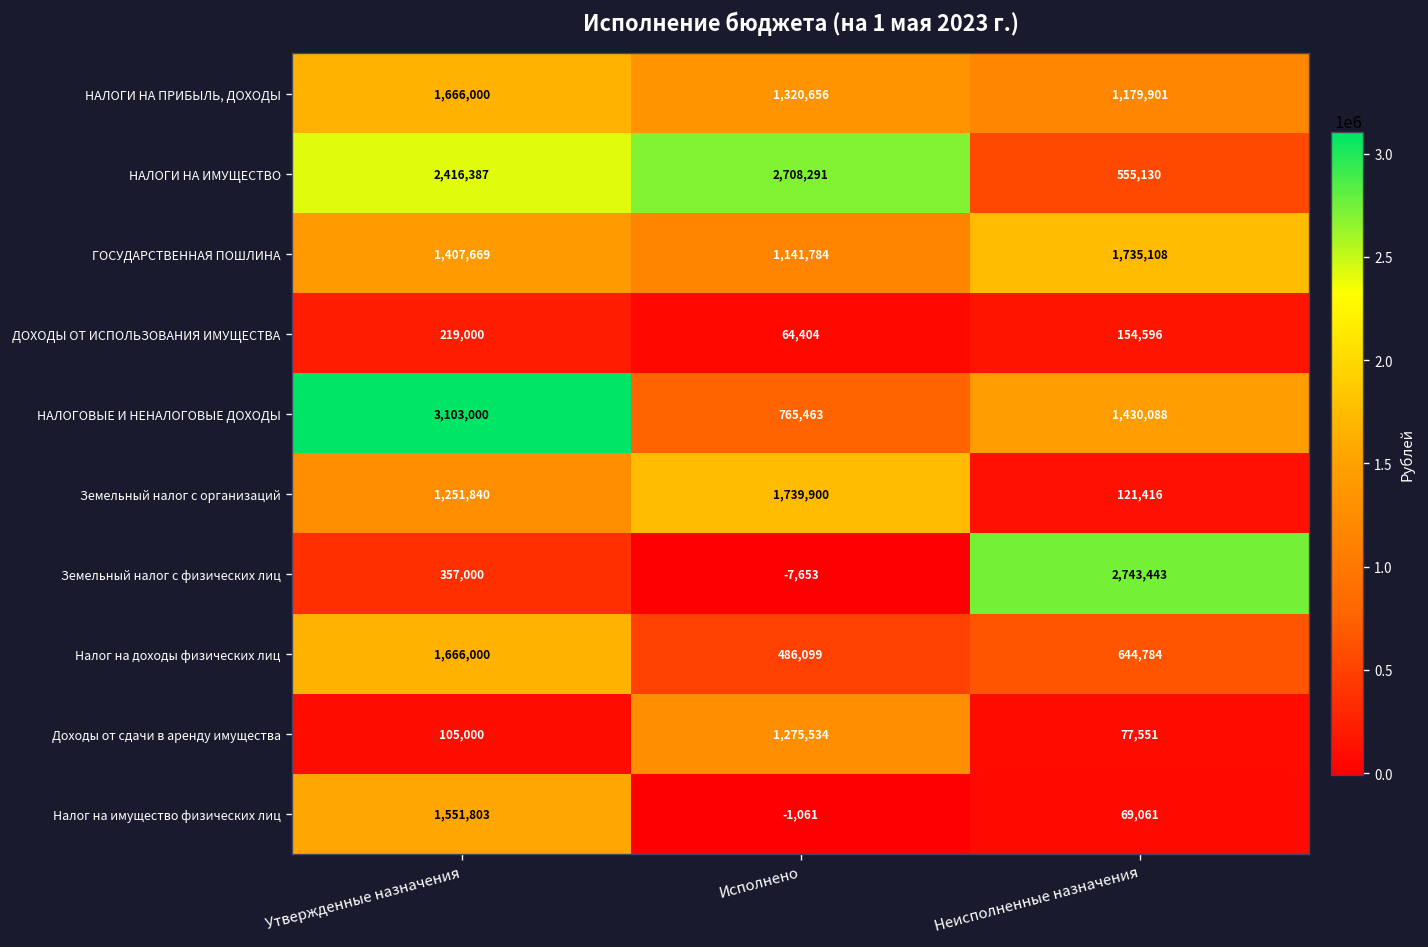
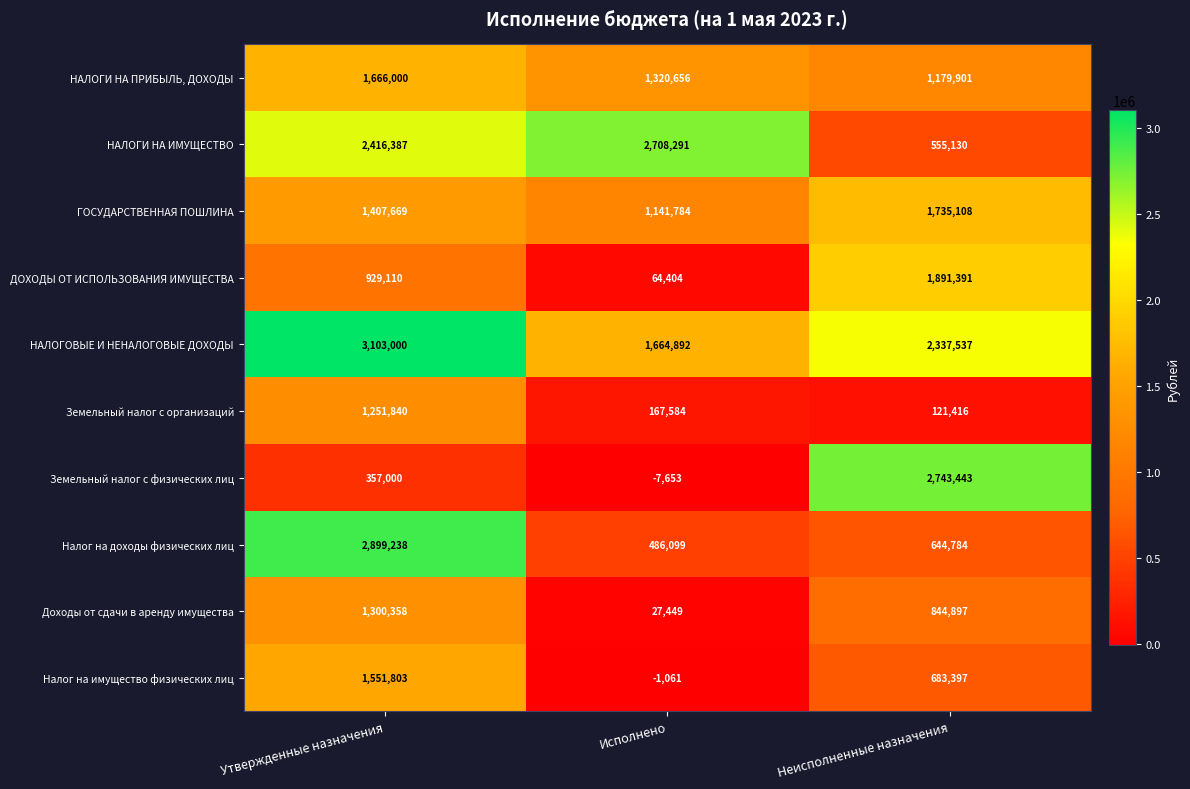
  {
    "НАЛОГИ НА ПРИБЫЛЬ, ДОХОДЫ": {
      "Утвержденные назначения": "1,666,000",
      "Исполнено": "1,320,656",
      "Неисполненные назначения": "1,179,901"
    },
    "НАЛОГИ НА ИМУЩЕСТВО": {
      "Утвержденные назначения": "2,416,387",
      "Исполнено": "2,708,291",
      "Неисполненные назначения": "555,130"
    },
    "ГОСУДАРСТВЕННАЯ ПОШЛИНА": {
      "Утвержденные назначения": "1,407,669",
      "Исполнено": "1,141,784",
      "Неисполненные назначения": "1,735,108"
    },
    "ДОХОДЫ ОТ ИСПОЛЬЗОВАНИЯ ИМУЩЕСТВА": {
-     "Утвержденные назначения": "219,000",
+     "Утвержденные назначения": "929,110",
      "Исполнено": "64,404",
-     "Неисполненные назначения": "154,596"
+     "Неисполненные назначения": "1,891,391"
    },
    "НАЛОГОВЫЕ И НЕНАЛОГОВЫЕ ДОХОДЫ": {
      "Утвержденные назначения": "3,103,000",
-     "Исполнено": "765,463",
-     "Неисполненные назначения": "1,430,088"
+     "Исполнено": "1,664,892",
+     "Неисполненные назначения": "2,337,537"
    },
    "Земельный налог с организаций": {
      "Утвержденные назначения": "1,251,840",
-     "Исполнено": "1,739,900",
+     "Исполнено": "167,584",
      "Неисполненные назначения": "121,416"
    },
    "Земельный налог с физических лиц": {
      "Утвержденные назначения": "357,000",
      "Исполнено": "-7,653",
      "Неисполненные назначения": "2,743,443"
    },
    "Налог на доходы физических лиц": {
-     "Утвержденные назначения": "1,666,000",
+     "Утвержденные назначения": "2,899,238",
      "Исполнено": "486,099",
      "Неисполненные назначения": "644,784"
    },
    "Доходы от сдачи в аренду имущества": {
-     "Утвержденные назначения": "105,000",
-     "Исполнено": "1,275,534",
-     "Неисполненные назначения": "77,551"
+     "Утвержденные назначения": "1,300,358",
+     "Исполнено": "27,449",
+     "Неисполненные назначения": "844,897"
    },
    "Налог на имущество физических лиц": {
      "Утвержденные назначения": "1,551,803",
      "Исполнено": "-1,061",
-     "Неисполненные назначения": "69,061"
+     "Неисполненные назначения": "683,397"
    }
  }
